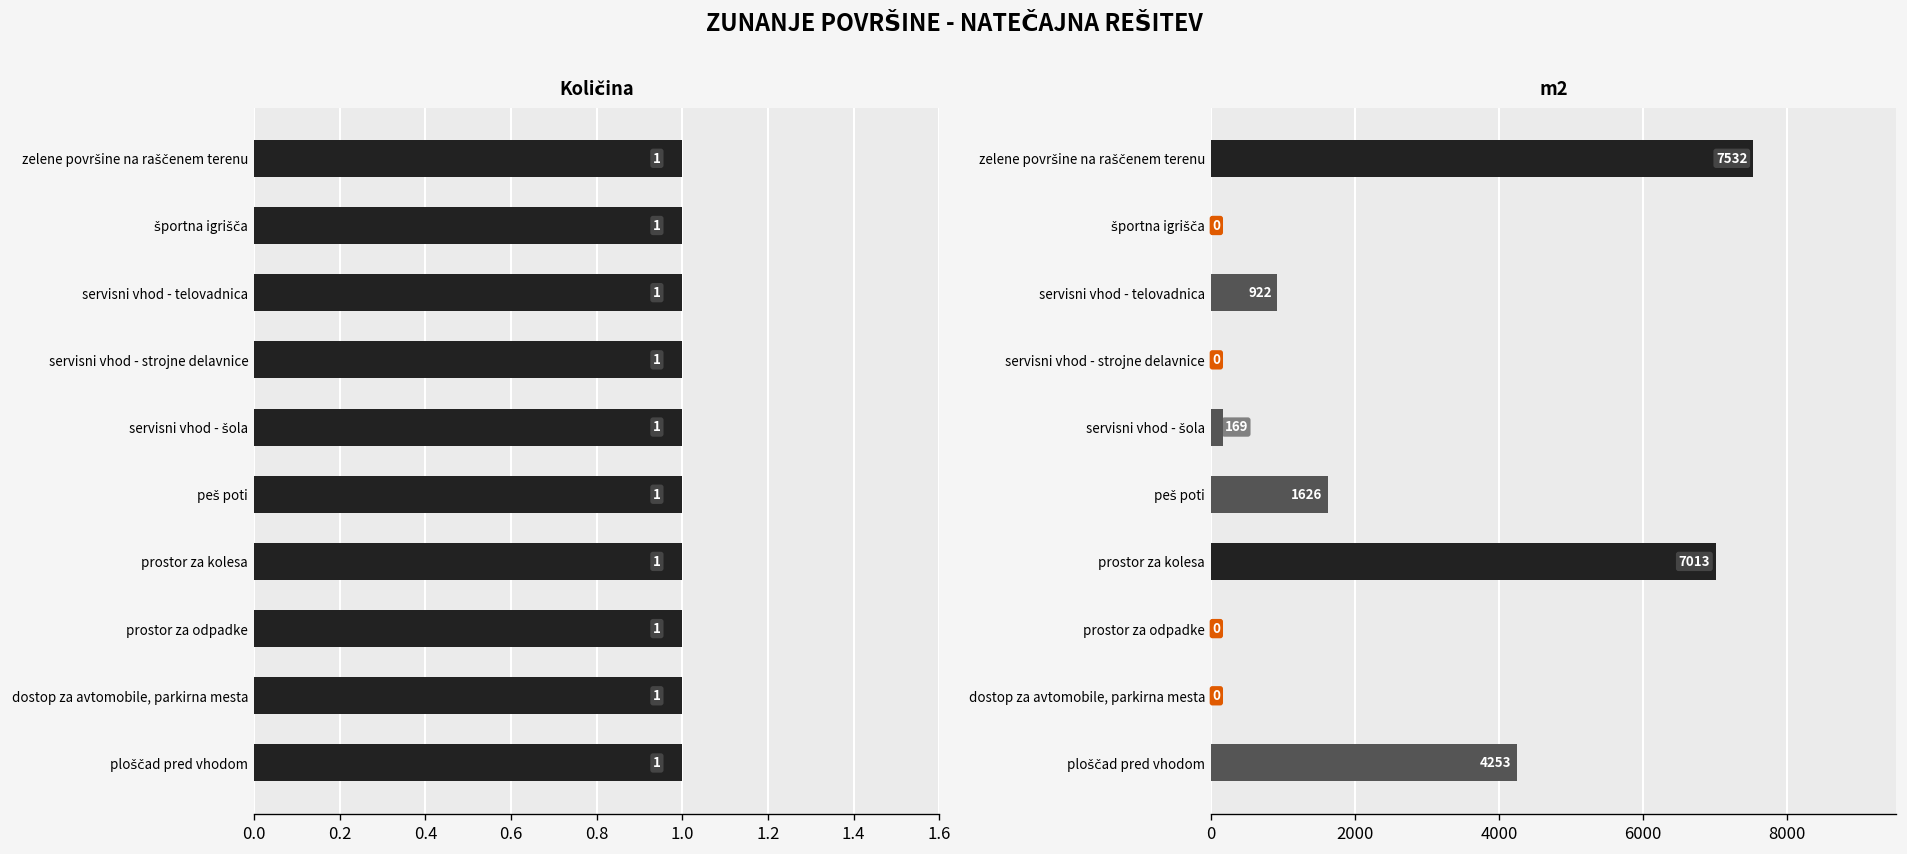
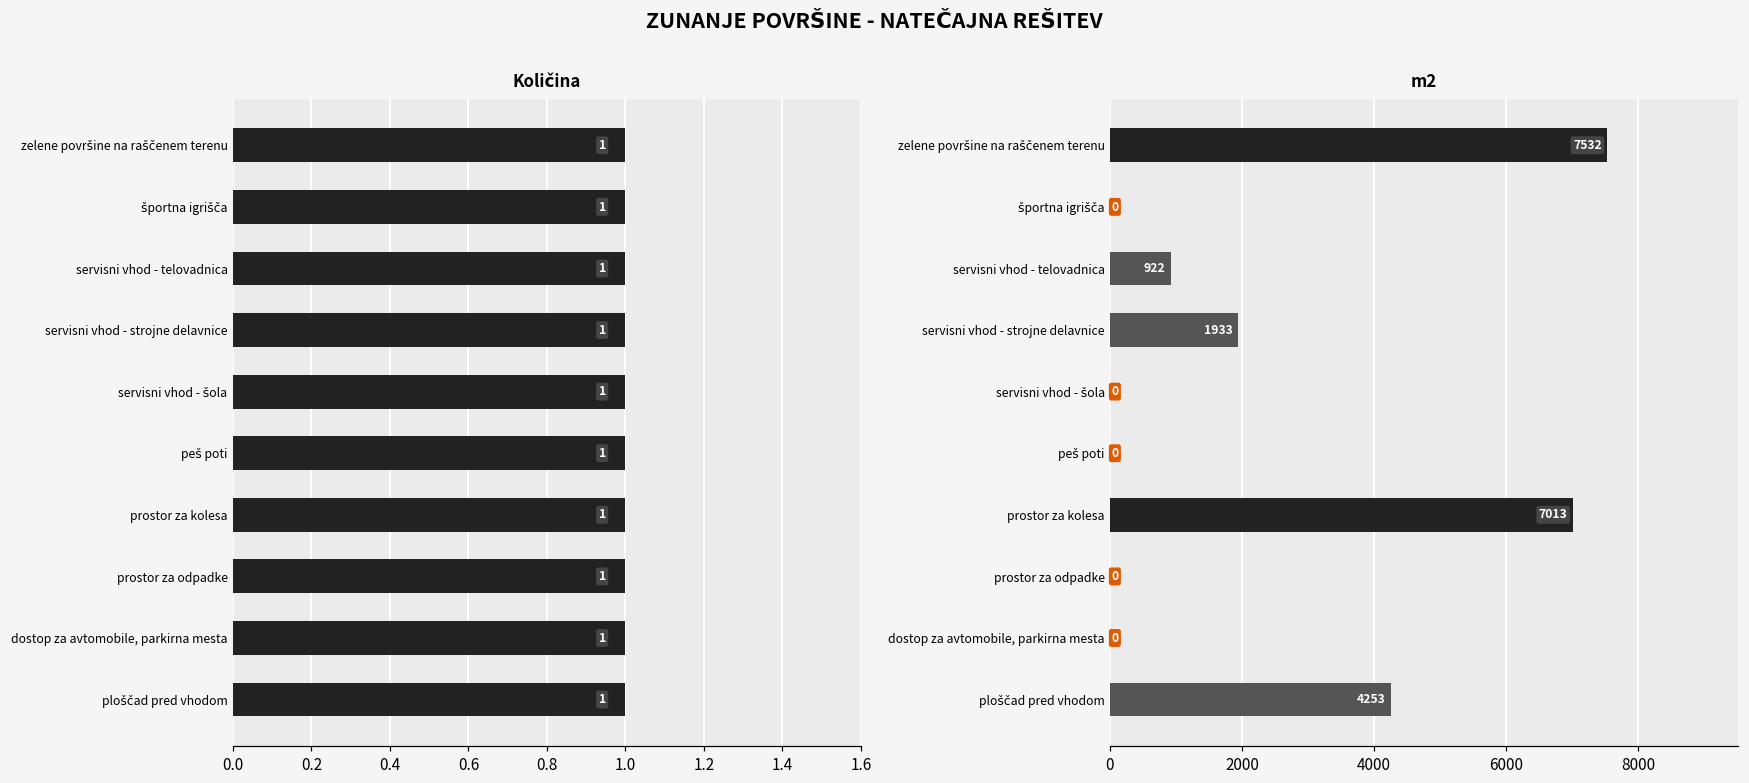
  {
    "m2": {
-     "servisni vhod - strojne delavnice": 0,
-     "servisni vhod - šola": 169,
-     "peš poti": 1626
+     "servisni vhod - strojne delavnice": 1933,
+     "servisni vhod - šola": 0,
+     "peš poti": 0
    }
  }
